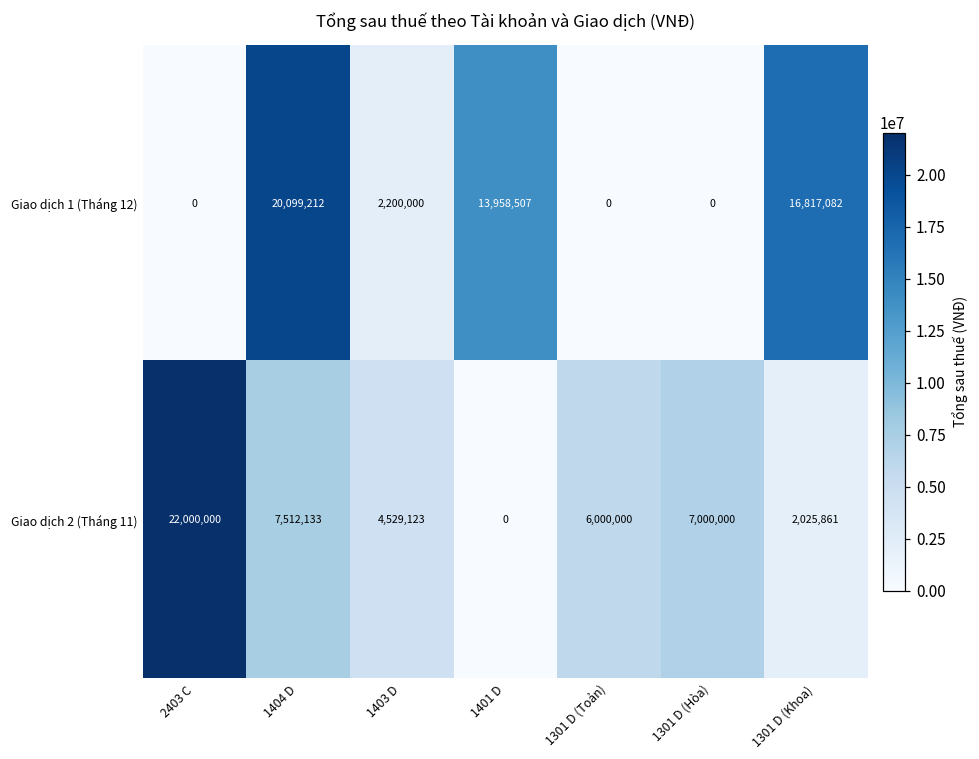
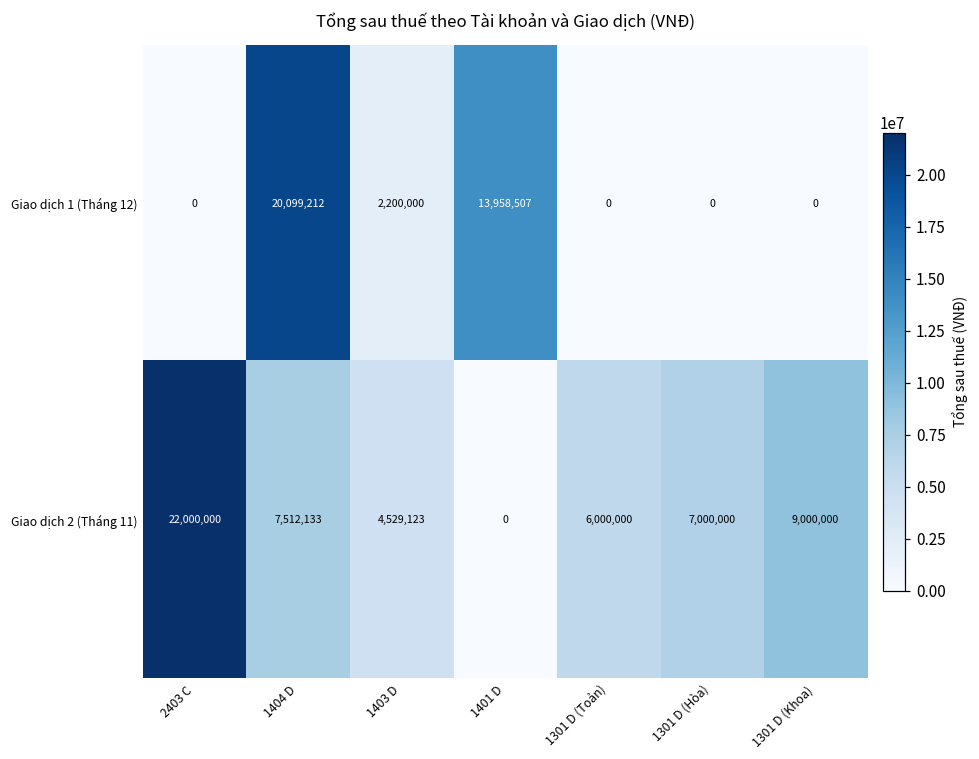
  {
    "Giao dịch 1 (Tháng 12)": {
      "2403 C": "0",
      "1404 D": "20,099,212",
      "1403 D": "2,200,000",
      "1401 D": "13,958,507",
      "1301 D (Toản)": "0",
      "1301 D (Hòa)": "0",
-     "1301 D (Khoa)": "16,817,082"
+     "1301 D (Khoa)": "0"
    },
    "Giao dịch 2 (Tháng 11)": {
      "2403 C": "22,000,000",
      "1404 D": "7,512,133",
      "1403 D": "4,529,123",
      "1401 D": "0",
      "1301 D (Toản)": "6,000,000",
      "1301 D (Hòa)": "7,000,000",
-     "1301 D (Khoa)": "2,025,861"
+     "1301 D (Khoa)": "9,000,000"
    }
  }
